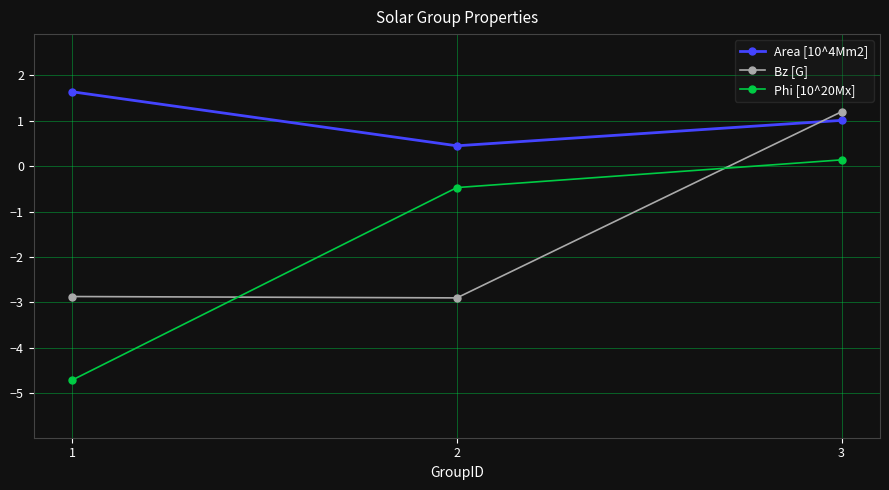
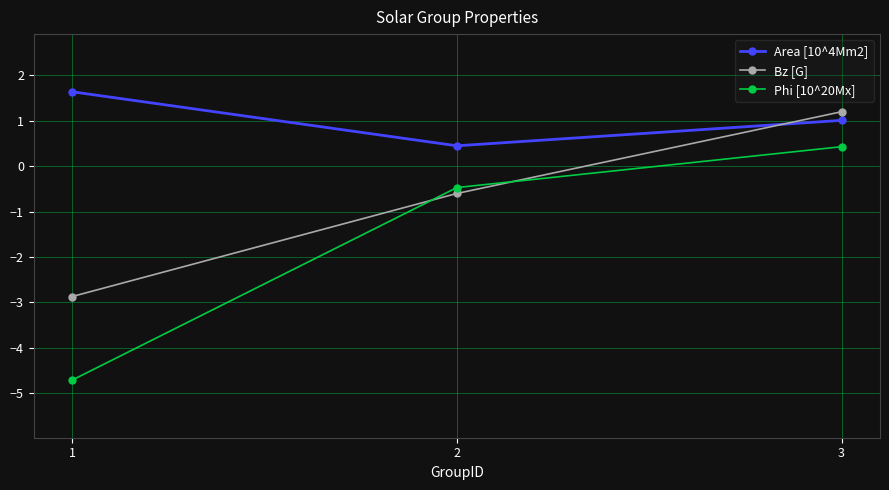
  {
    "Area [10^4Mm2]": {
      "1": 1.6,
      "2": 0.5,
      "3": 1.0
    },
    "Bz [G]": {
      "1": -2.9,
-     "2": -2.9,
+     "2": -0.6,
      "3": 1.2
    },
    "Phi [10^20Mx]": {
      "1": -4.7,
      "2": -0.5,
-     "3": 0.1
+     "3": 0.4
    }
  }
